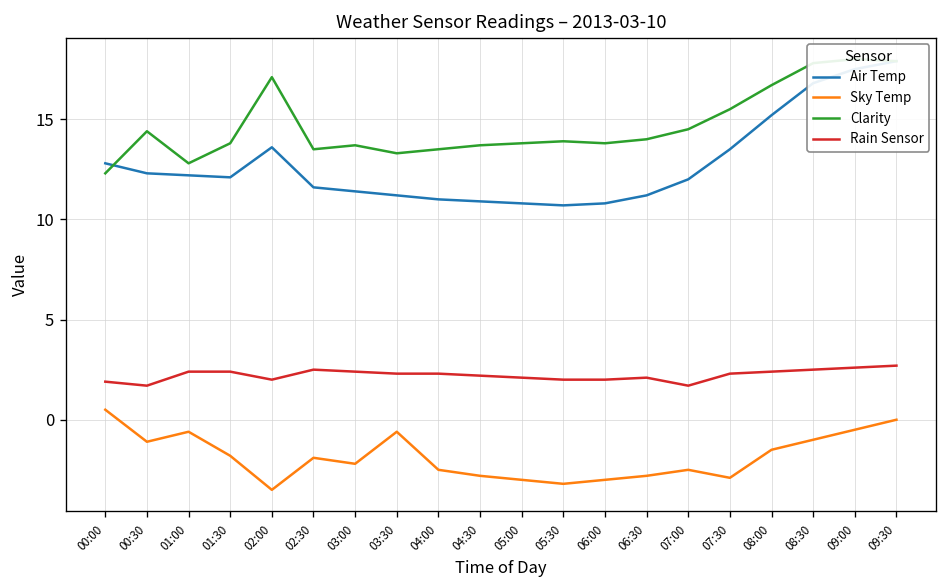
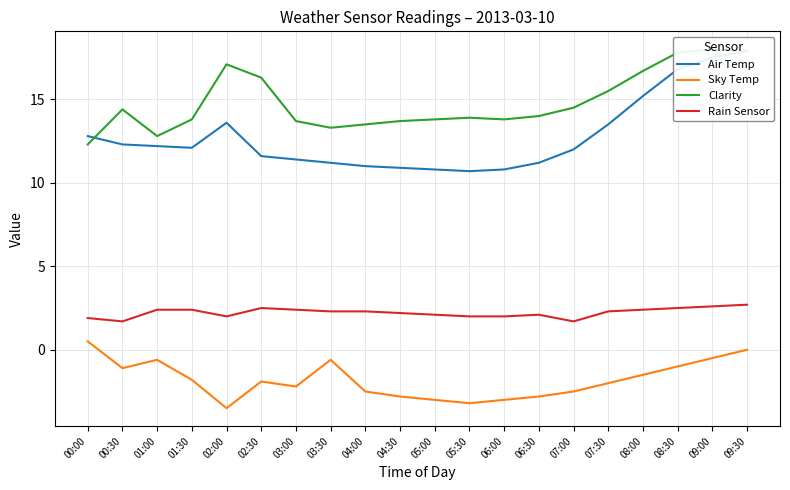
  {
    "Air Temp": {
      "00:00": 12.8,
      "00:30": 12.3,
      "01:00": 12.2,
      "01:30": 12.1,
      "02:00": 13.6,
      "02:30": 11.6,
      "03:00": 11.4,
      "03:30": 11.2,
      "04:00": 11.0,
      "04:30": 10.9,
      "05:00": 10.8,
      "05:30": 10.7,
      "06:00": 10.8,
      "06:30": 11.2,
      "07:00": 12.0,
      "07:30": 13.5,
      "08:00": 15.2
    },
    "Sky Temp": {
      "00:00": 0.5,
      "00:30": -1.1,
      "01:00": -0.6,
      "01:30": -1.8,
      "02:00": -3.5,
      "02:30": -1.9,
      "03:00": -2.2,
      "03:30": -0.6,
      "04:00": -2.5,
      "04:30": -2.8,
      "05:00": -3.0,
      "05:30": -3.2,
      "06:00": -3.0,
      "06:30": -2.8,
      "07:00": -2.5,
-     "07:30": -2.9,
+     "07:30": -2.0,
      "08:00": -1.5,
      "08:30": -1.0,
      "09:00": -0.5,
      "09:30": 0.0
    },
    "Clarity": {
      "00:00": 12.3,
      "00:30": 14.4,
      "01:00": 12.8,
      "01:30": 13.8,
      "02:00": 17.1,
-     "02:30": 13.5,
+     "02:30": 16.3,
      "03:00": 13.7,
      "03:30": 13.3,
      "04:00": 13.5,
      "04:30": 13.7,
      "05:00": 13.8,
      "05:30": 13.9,
      "06:00": 13.8,
      "06:30": 14.0,
      "07:00": 14.5,
      "07:30": 15.5,
      "08:00": 16.7
    },
    "Rain Sensor": {
      "00:00": 1.9,
      "00:30": 1.7,
      "01:00": 2.4,
      "01:30": 2.4,
      "02:00": 2.0,
      "02:30": 2.5,
      "03:00": 2.4,
      "03:30": 2.3,
      "04:00": 2.3,
      "04:30": 2.2,
      "05:00": 2.1,
      "05:30": 2.0,
      "06:00": 2.0,
      "06:30": 2.1,
      "07:00": 1.7,
      "07:30": 2.3,
      "08:00": 2.4,
      "08:30": 2.5,
      "09:00": 2.6,
      "09:30": 2.7
    }
  }
